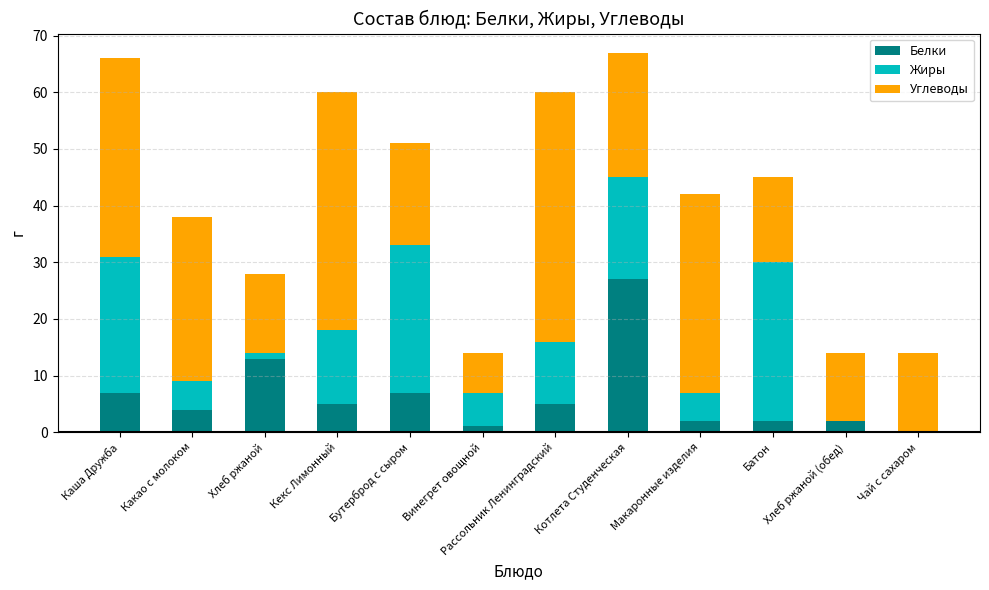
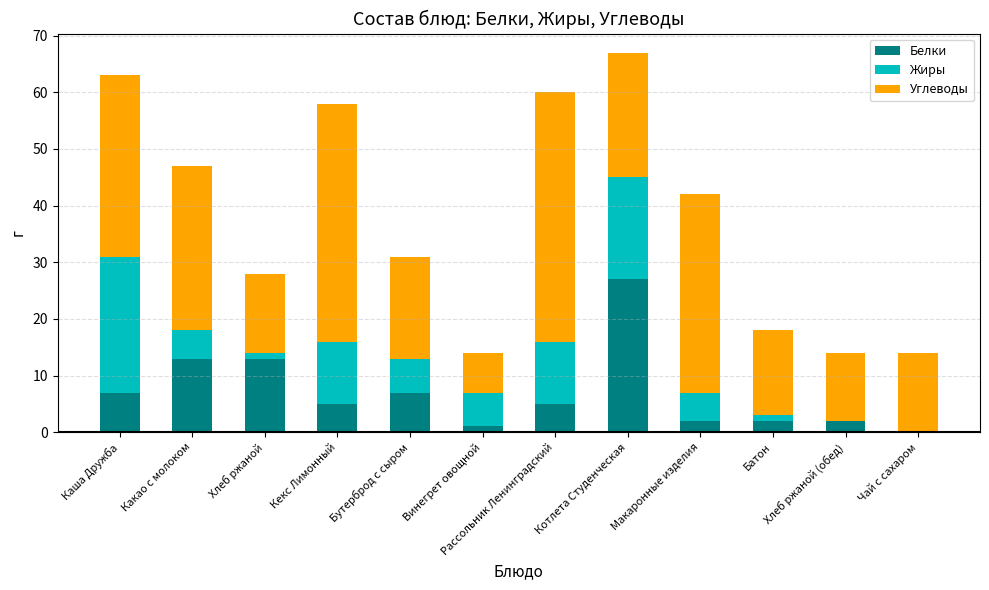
  {
    "Белки": {
      "Каша Дружба": 7,
-     "Какао с молоком": 4,
+     "Какао с молоком": 13,
      "Хлеб ржаной": 13,
      "Кекс Лимонный": 5,
      "Бутерброд с сыром": 7,
      "Винегрет овощной": 1,
      "Рассольник Ленинградский": 5,
      "Котлета Студенческая": 27,
      "Макаронные изделия": 2,
      "Батон": 2,
      "Хлеб ржаной (обед)": 2,
      "Чай с сахаром": 0
    },
    "Жиры": {
      "Каша Дружба": 24,
      "Какао с молоком": 5,
      "Хлеб ржаной": 1,
-     "Кекс Лимонный": 13,
-     "Бутерброд с сыром": 26,
+     "Кекс Лимонный": 11,
+     "Бутерброд с сыром": 6,
      "Винегрет овощной": 6,
      "Рассольник Ленинградский": 11,
      "Котлета Студенческая": 18,
      "Макаронные изделия": 5,
-     "Батон": 28,
+     "Батон": 1,
      "Хлеб ржаной (обед)": 0,
      "Чай с сахаром": 0
    },
    "Углеводы": {
-     "Каша Дружба": 35,
+     "Каша Дружба": 32,
      "Какао с молоком": 29,
      "Хлеб ржаной": 14,
      "Кекс Лимонный": 42,
      "Бутерброд с сыром": 18,
      "Винегрет овощной": 7,
      "Рассольник Ленинградский": 44,
      "Котлета Студенческая": 22,
      "Макаронные изделия": 35,
      "Батон": 15,
      "Хлеб ржаной (обед)": 12,
      "Чай с сахаром": 14
    }
  }
